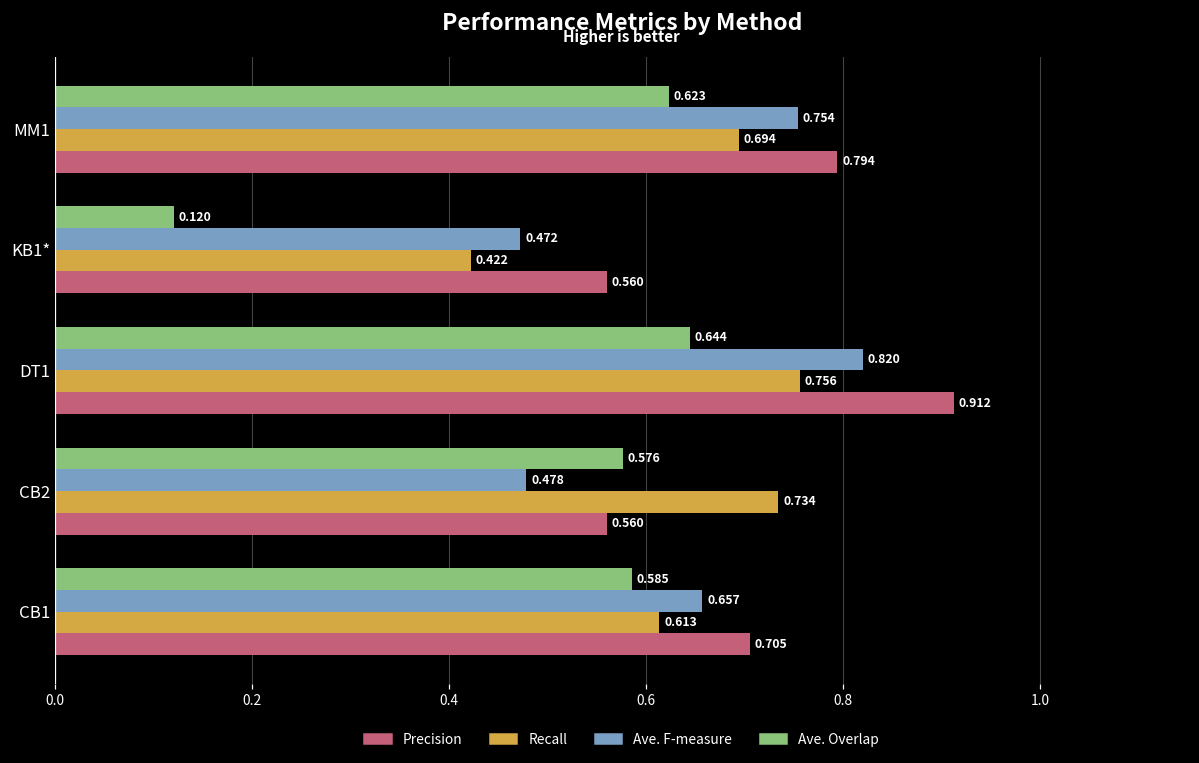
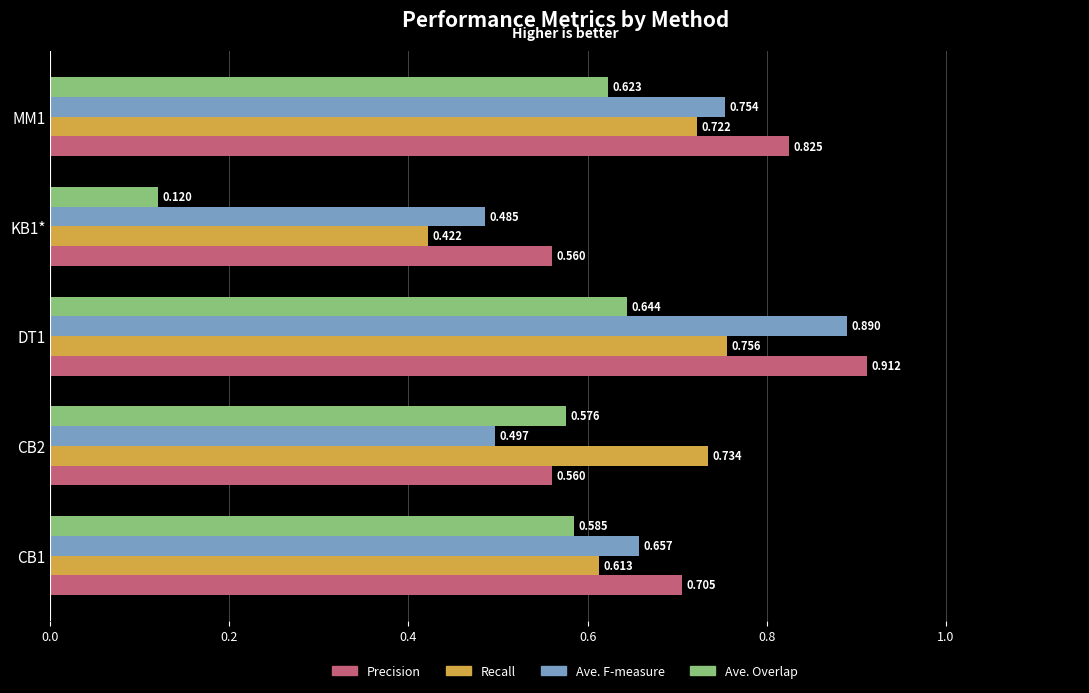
  {
    "Precision": {
-     "MM1": 0.794,
+     "MM1": 0.825,
      "KB1*": 0.560,
      "DT1": 0.912,
      "CB2": 0.560,
      "CB1": 0.705
    },
    "Recall": {
-     "MM1": 0.694,
+     "MM1": 0.722,
      "KB1*": 0.422,
      "DT1": 0.756,
      "CB2": 0.734,
      "CB1": 0.613
    },
    "Ave. F-measure": {
      "MM1": 0.754,
-     "KB1*": 0.472,
-     "DT1": 0.820,
-     "CB2": 0.478,
+     "KB1*": 0.485,
+     "DT1": 0.890,
+     "CB2": 0.497,
      "CB1": 0.657
    },
    "Ave. Overlap": {
      "MM1": 0.623,
      "KB1*": 0.120,
      "DT1": 0.644,
      "CB2": 0.576,
      "CB1": 0.585
    }
  }
